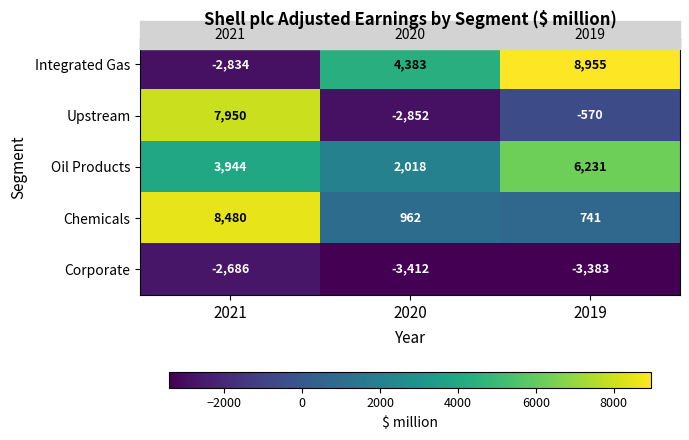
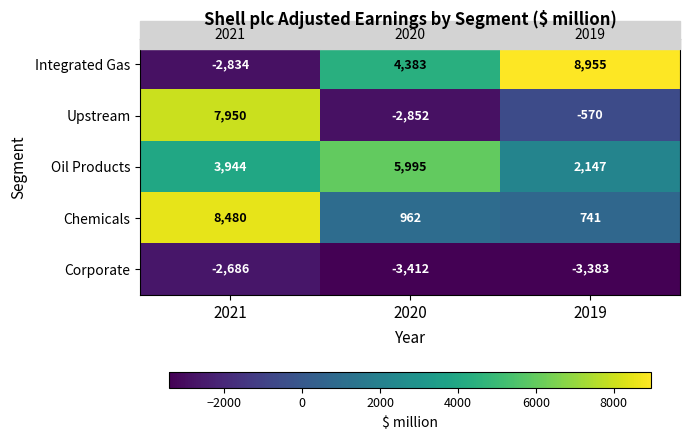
  {
    "Integrated Gas": {
      "2021": "-2,834",
      "2020": "4,383",
      "2019": "8,955"
    },
    "Upstream": {
      "2021": "7,950",
      "2020": "-2,852",
      "2019": "-570"
    },
    "Oil Products": {
      "2021": "3,944",
-     "2020": "2,018",
-     "2019": "6,231"
+     "2020": "5,995",
+     "2019": "2,147"
    },
    "Chemicals": {
      "2021": "8,480",
      "2020": "962",
      "2019": "741"
    },
    "Corporate": {
      "2021": "-2,686",
      "2020": "-3,412",
      "2019": "-3,383"
    }
  }
